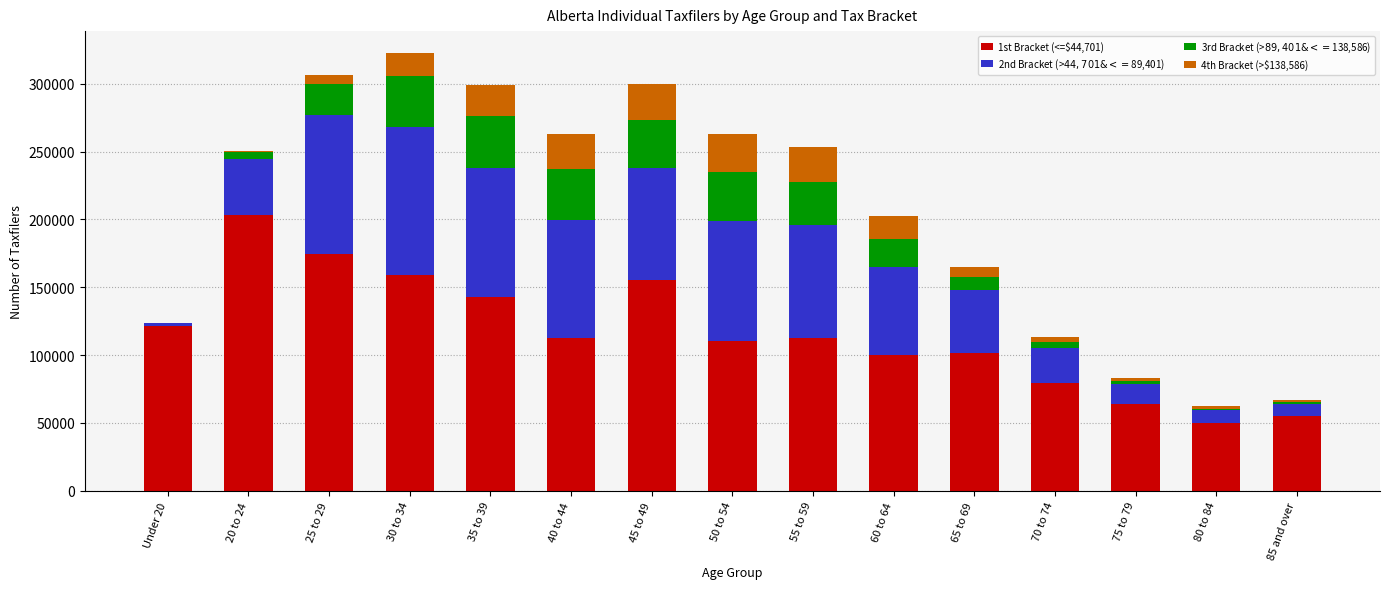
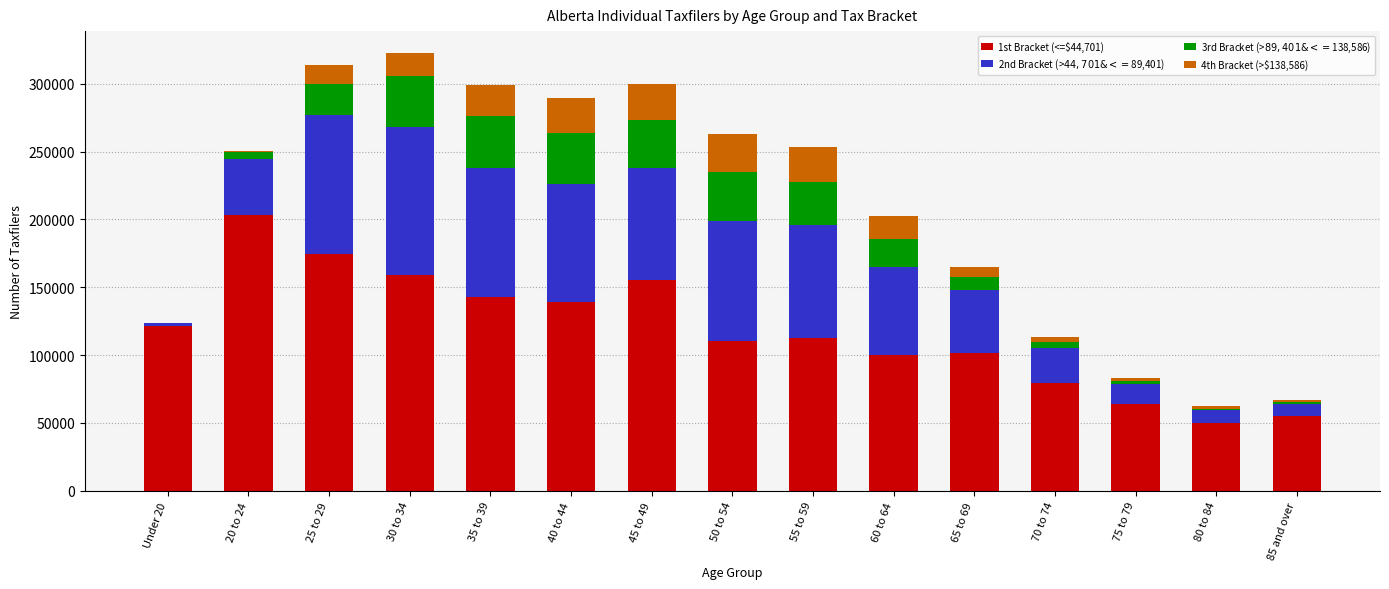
  {
    "1st Bracket (<=$44,701)": {
      "Under 20": 121000,
      "20 to 24": 203000,
      "25 to 29": 175000,
      "30 to 34": 159000,
      "35 to 39": 142000,
-     "40 to 44": 112000,
+     "40 to 44": 139000,
      "45 to 49": 155000,
      "50 to 54": 110000,
      "55 to 59": 113000,
      "60 to 64": 100000,
      "65 to 69": 102000,
      "70 to 74": 80000,
      "75 to 79": 64000,
      "80 to 84": 50000,
      "85 and over": 55000
    },
    "4th Bracket (>$138,586)": {
-     "25 to 29": 7000,
+     "25 to 29": 14000,
      "30 to 34": 17000,
      "35 to 39": 22000,
      "40 to 44": 26000,
      "45 to 49": 26000,
      "50 to 54": 28000,
      "55 to 59": 26000,
      "60 to 64": 16000,
      "65 to 69": 8000,
      "70 to 74": 4000,
      "75 to 79": 2000
    }
  }
